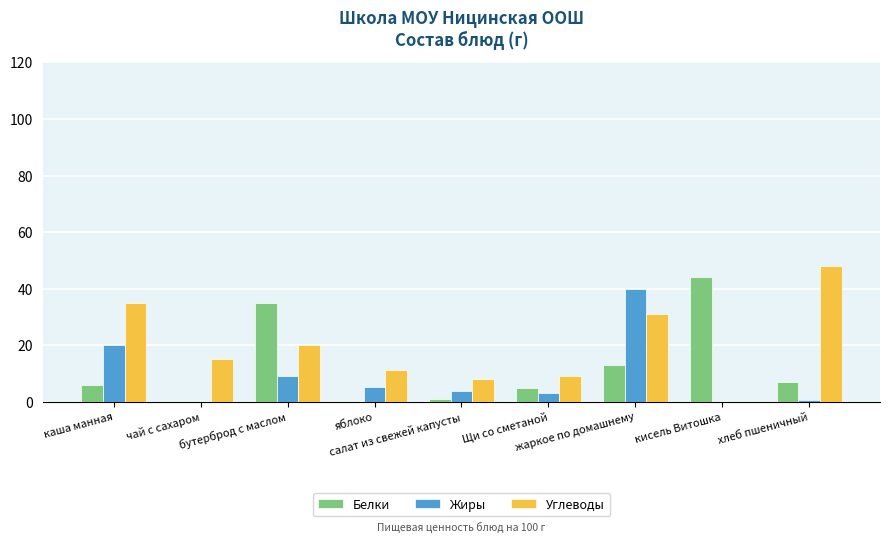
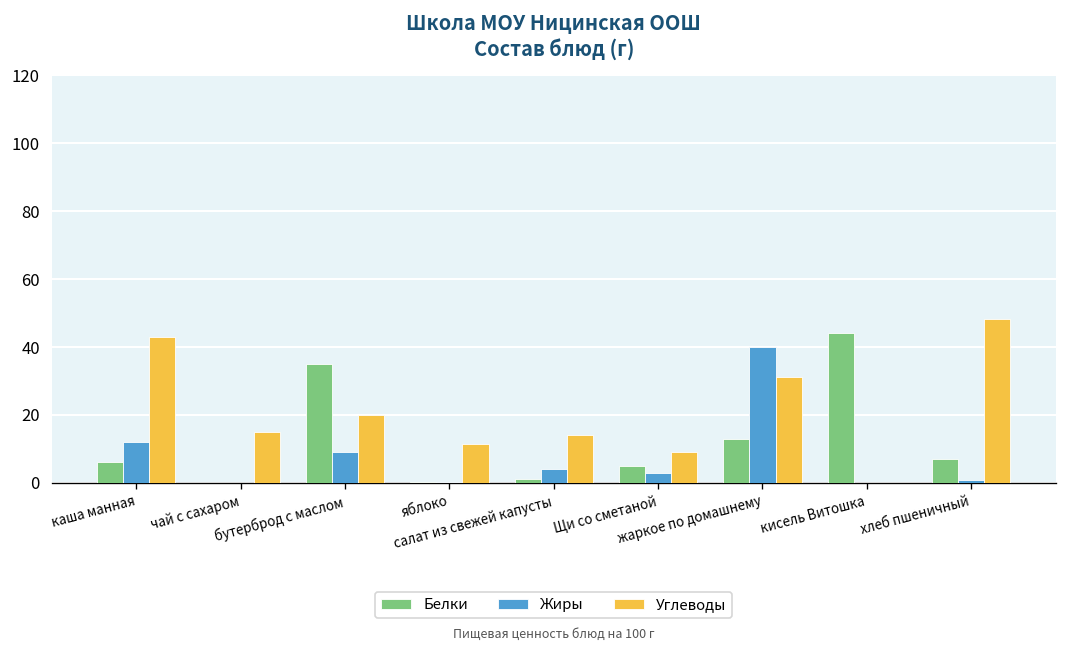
  {
    "Белки": {
      "каша манная": 6,
      "чай с сахаром": 0,
      "бутерброд с маслом": 35,
      "салат из свежей капусты": 1,
      "Щи со сметаной": 5,
      "жаркое по домашнему": 13,
      "кисель Витошка": 44,
      "хлеб пшеничный": 7
    },
    "Жиры": {
-     "каша манная": 20,
+     "каша манная": 12,
      "чай с сахаром": 0,
      "бутерброд с маслом": 9,
-     "яблоко": 5,
+     "яблоко": 0,
      "салат из свежей капусты": 4,
      "Щи со сметаной": 3,
      "жаркое по домашнему": 40,
      "кисель Витошка": 0
    },
    "Углеводы": {
-     "каша манная": 35,
+     "каша манная": 43,
      "чай с сахаром": 15,
      "бутерброд с маслом": 20,
      "яблоко": 11,
-     "салат из свежей капусты": 8,
+     "салат из свежей капусты": 14,
      "Щи со сметаной": 9,
      "жаркое по домашнему": 31,
      "кисель Витошка": 0,
      "хлеб пшеничный": 48
    }
  }
